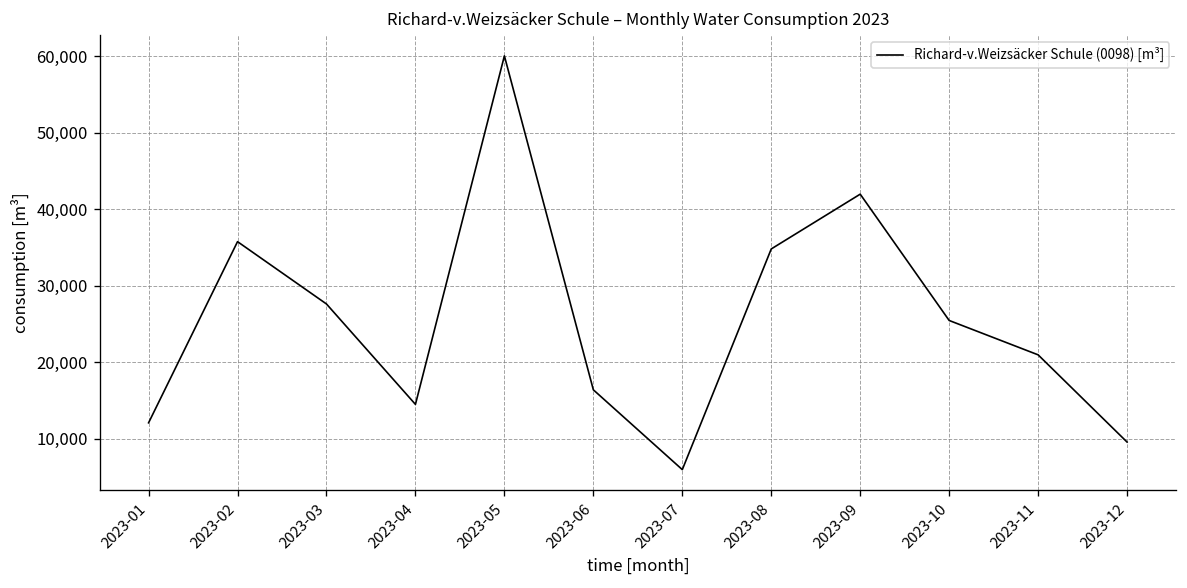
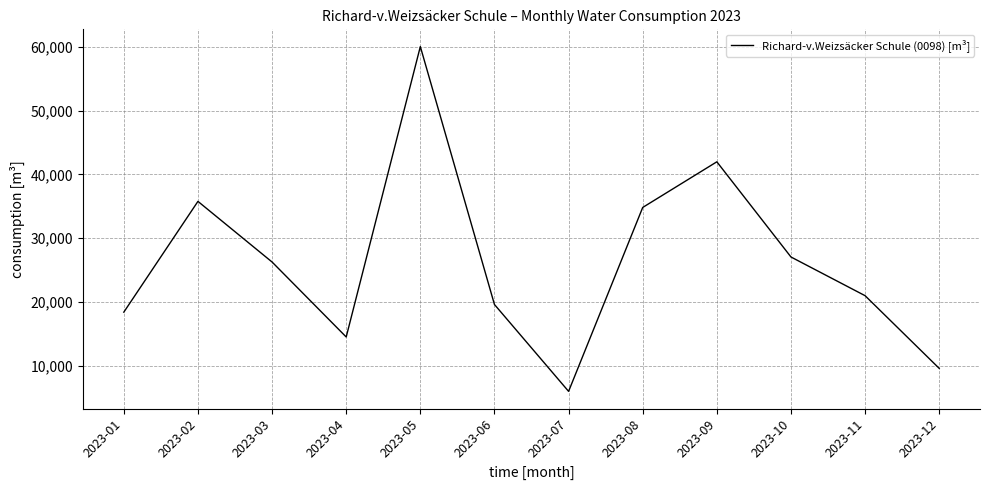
  {
-   "2023-01": "12,000",
+   "2023-01": "18,000",
    "2023-02": "36,000",
-   "2023-03": "28,000",
+   "2023-03": "26,000",
    "2023-04": "14,000",
    "2023-05": "60,000",
-   "2023-06": "16,000",
+   "2023-06": "20,000",
    "2023-07": "6,000",
    "2023-08": "35,000",
    "2023-09": "42,000",
-   "2023-10": "25,000",
+   "2023-10": "27,000",
    "2023-11": "21,000",
    "2023-12": "10,000"
  }
